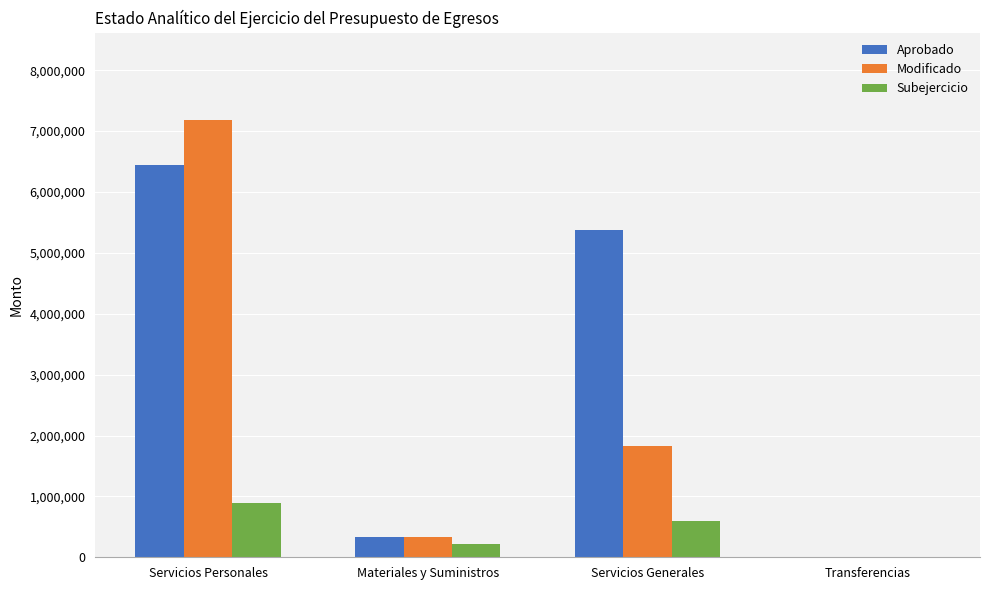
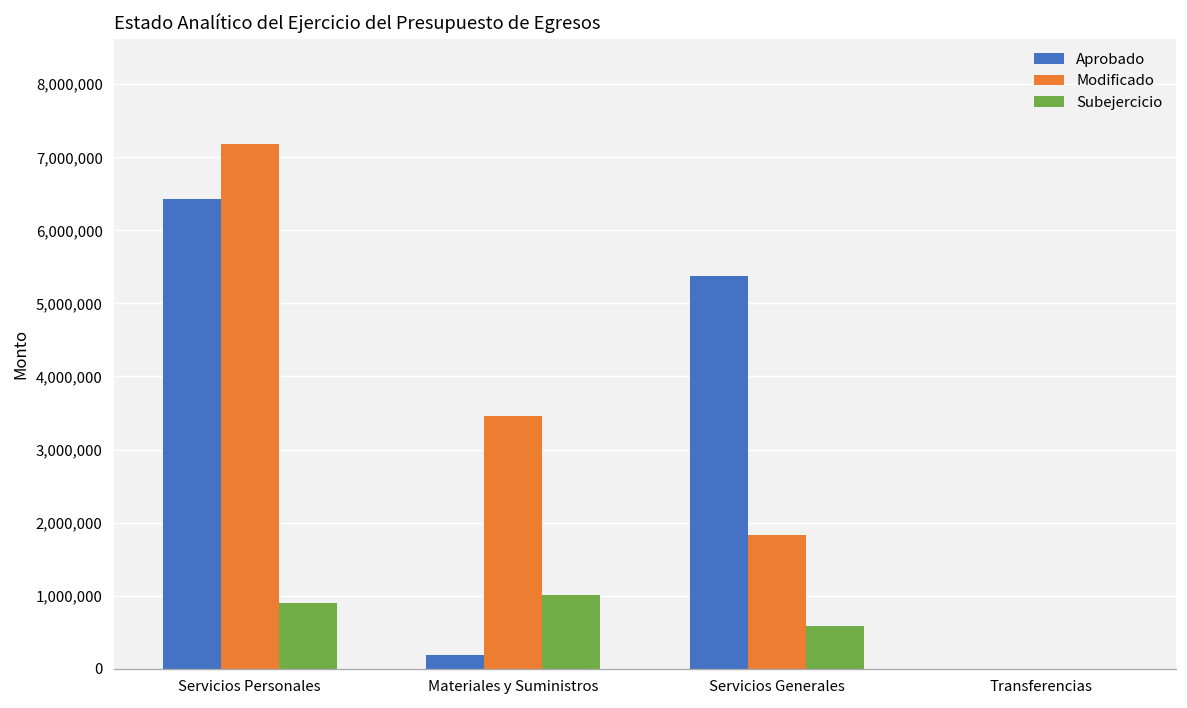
  {
    "Aprobado": {
      "Servicios Personales": "6,400,000",
-     "Materiales y Suministros": "300,000",
+     "Materiales y Suministros": "200,000",
      "Servicios Generales": "5,400,000",
      "Transferencias": "0"
    },
    "Modificado": {
      "Servicios Personales": "7,200,000",
-     "Materiales y Suministros": "300,000",
+     "Materiales y Suministros": "3,500,000",
      "Servicios Generales": "1,800,000",
      "Transferencias": "0"
    },
    "Subejercicio": {
      "Servicios Personales": "900,000",
-     "Materiales y Suministros": "200,000",
+     "Materiales y Suministros": "1,000,000",
      "Servicios Generales": "600,000",
      "Transferencias": "0"
    }
  }
